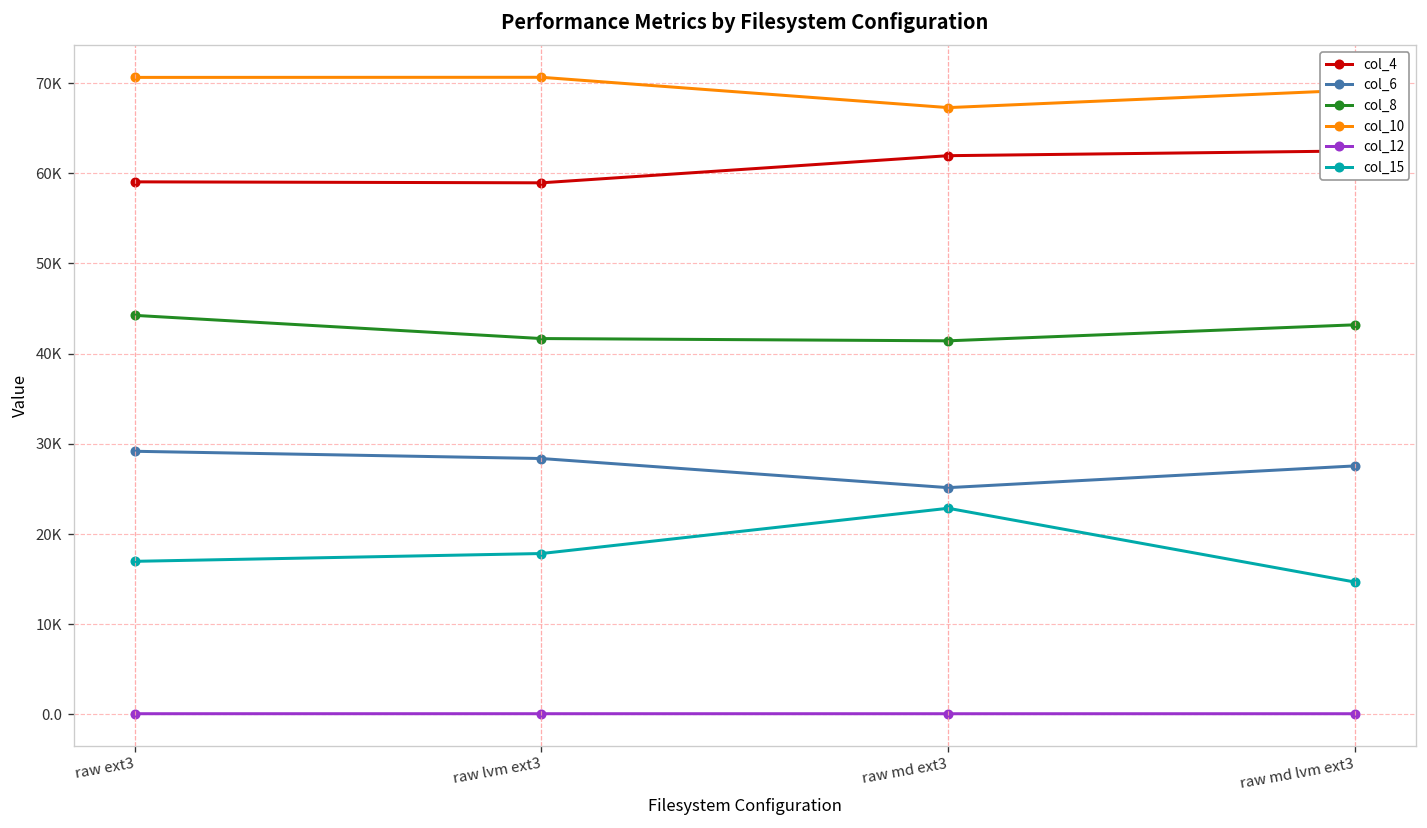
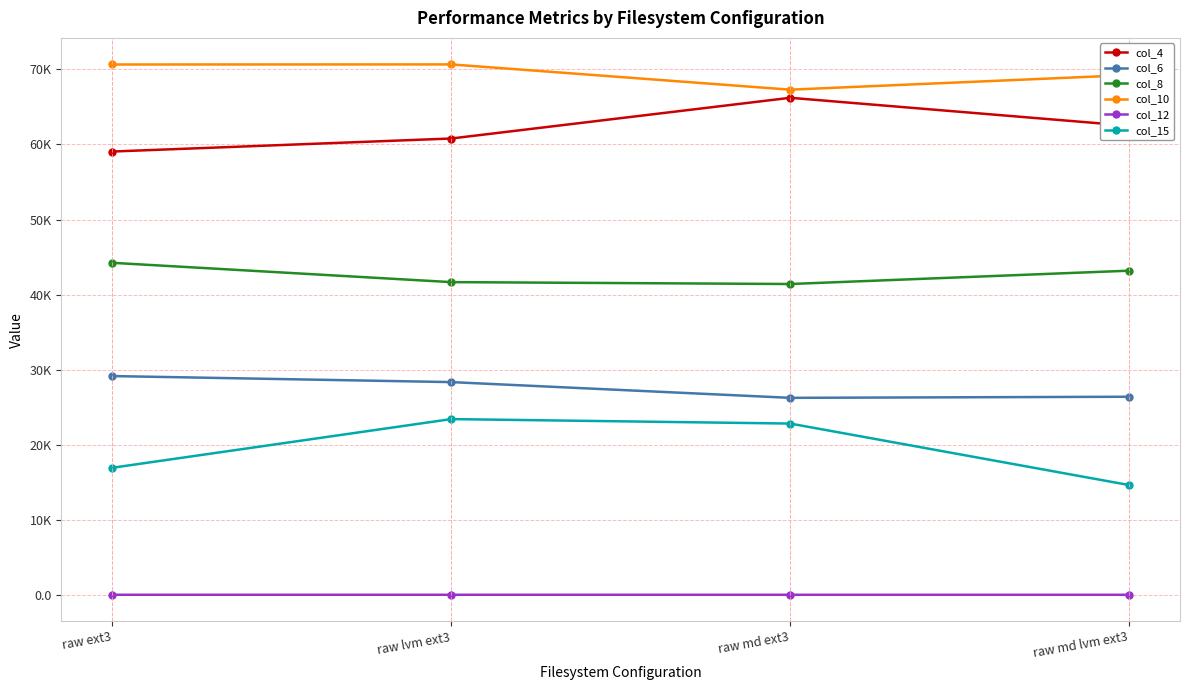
  {
    "col_4": {
      "raw ext3": 59000,
-     "raw lvm ext3": 59000,
-     "raw md ext3": 62000
+     "raw lvm ext3": 61000,
+     "raw md ext3": 66000
    },
    "col_6": {
      "raw ext3": 29000,
      "raw lvm ext3": 28000,
-     "raw md ext3": 25000,
-     "raw md lvm ext3": 28000
+     "raw md ext3": 26000,
+     "raw md lvm ext3": 26000
    },
    "col_8": {
      "raw ext3": 44000,
      "raw lvm ext3": 42000,
      "raw md ext3": 41000,
      "raw md lvm ext3": 43000
    },
    "col_10": {
      "raw ext3": 71000,
      "raw lvm ext3": 71000,
      "raw md ext3": 67000
    },
    "col_12": {
      "raw ext3": 0,
      "raw lvm ext3": 0,
      "raw md ext3": 0,
      "raw md lvm ext3": 0
    },
    "col_15": {
      "raw ext3": 17000,
-     "raw lvm ext3": 18000,
+     "raw lvm ext3": 23000,
      "raw md ext3": 23000,
      "raw md lvm ext3": 15000
    }
  }
